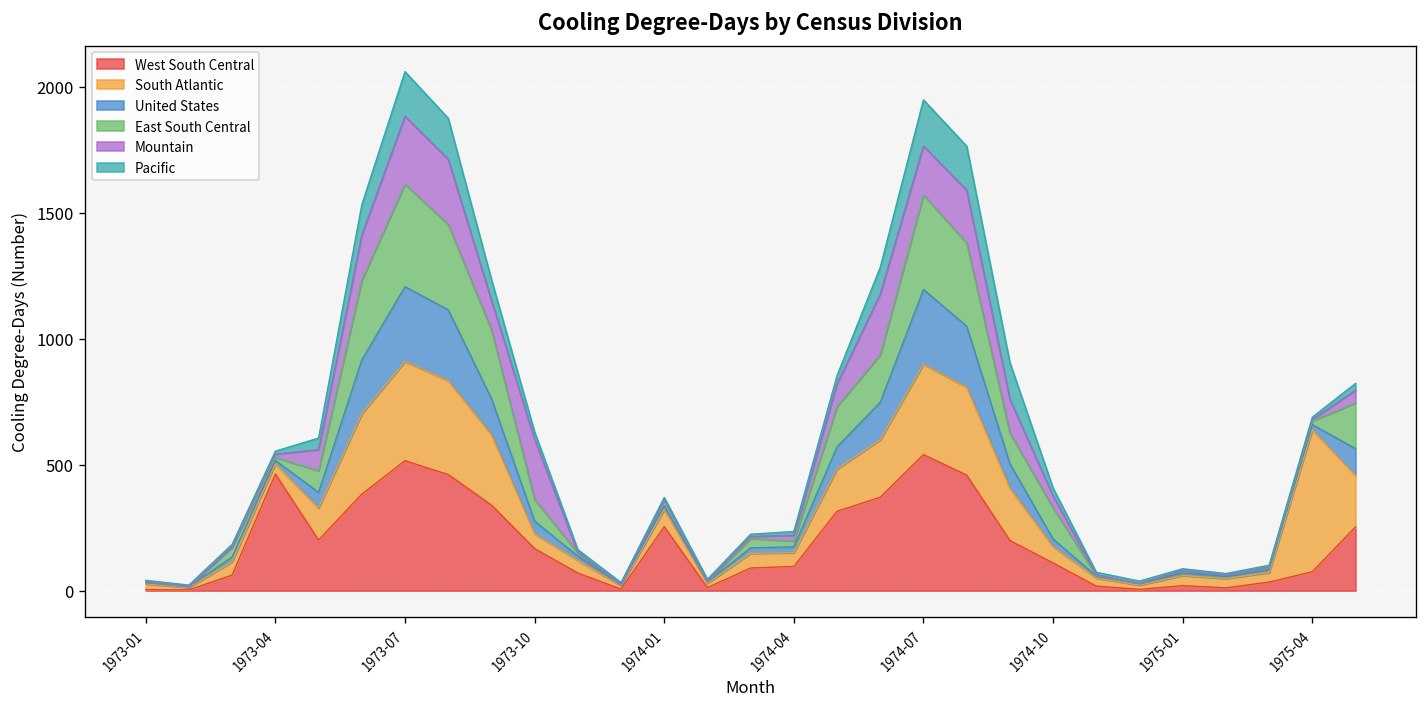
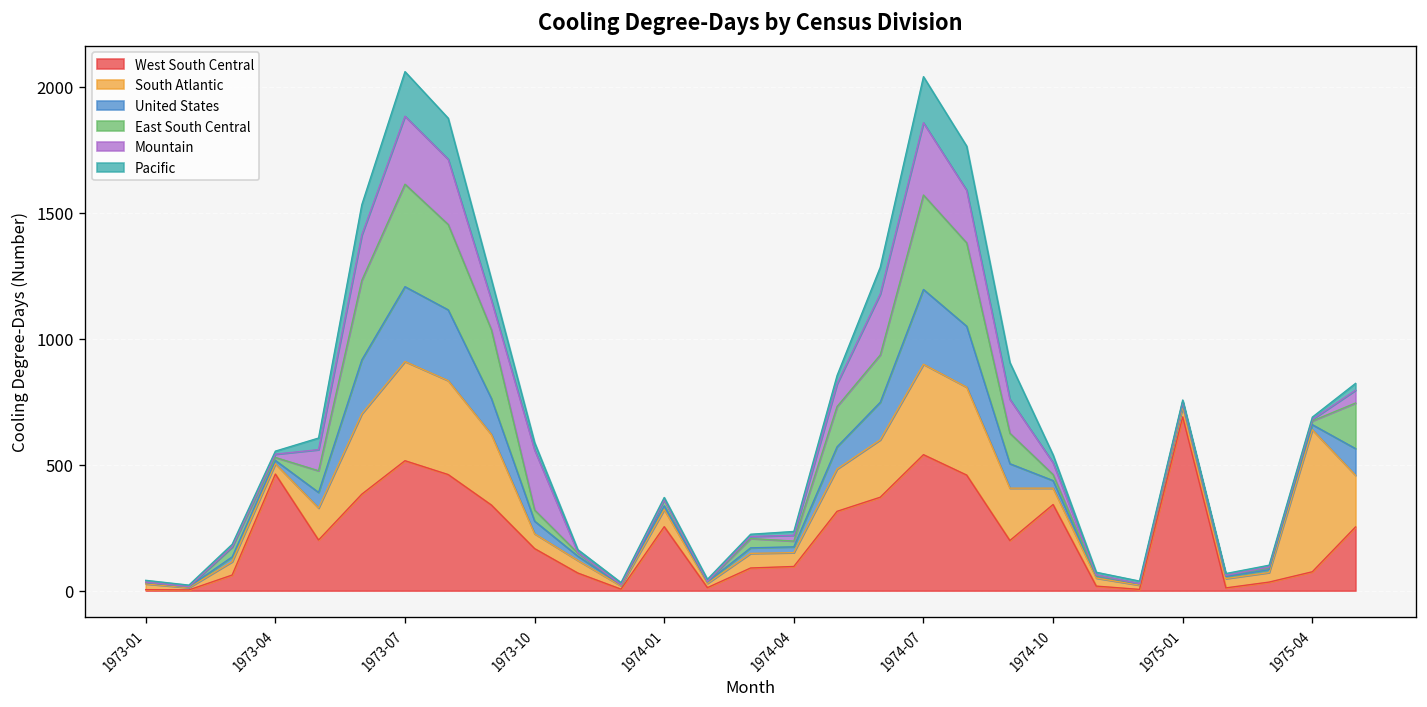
  {
    "West South Central": {
      "1973-01": 0,
      "1973-04": 460,
      "1973-07": 520,
      "1973-10": 170,
      "1974-01": 250,
      "1974-04": 100,
      "1974-07": 540,
-     "1974-10": 110,
-     "1975-01": 20,
+     "1974-10": 340,
+     "1975-01": 690,
      "1975-04": 80
    },
    "South Atlantic": {
      "1973-04": 40,
      "1973-07": 390,
      "1973-10": 60,
      "1974-01": 70,
      "1974-04": 60,
      "1974-07": 360,
      "1974-10": 70,
      "1975-04": 560
    },
    "East South Central": {
      "1973-07": 410,
-     "1973-10": 90,
+     "1973-10": 40,
      "1974-04": 20,
      "1974-07": 380,
-     "1974-10": 120
+     "1974-10": 20
    },
    "Mountain": {
      "1973-07": 270,
      "1973-10": 240,
      "1974-04": 20,
-     "1974-07": 200,
+     "1974-07": 290,
      "1974-10": 50
    }
  }
